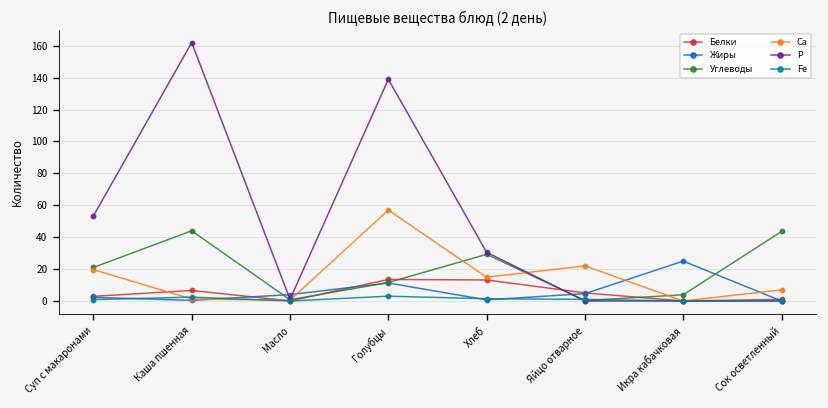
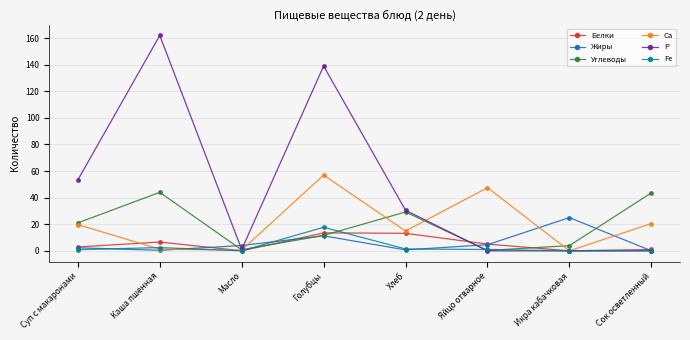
  {
    "Белки": {
      "Каша пшенная": 7
    },
    "Жиры": {
      "Масло": 4,
      "Икра кабачковая": 25
    },
    "Углеводы": {
      "Каша пшенная": 44,
      "Икра кабачковая": 4,
      "Сок осветленный": 44
    },
    "Са": {
      "Голубцы": 57,
-     "Яйцо отварное": 22,
-     "Сок осветленный": 7
+     "Яйцо отварное": 48,
+     "Сок осветленный": 21
    },
    "Р": {
      "Суп с макаронами": 53,
      "Каша пшенная": 162,
      "Голубцы": 139
    },
    "Fe": {
-     "Голубцы": 3
+     "Голубцы": 18
    }
  }
